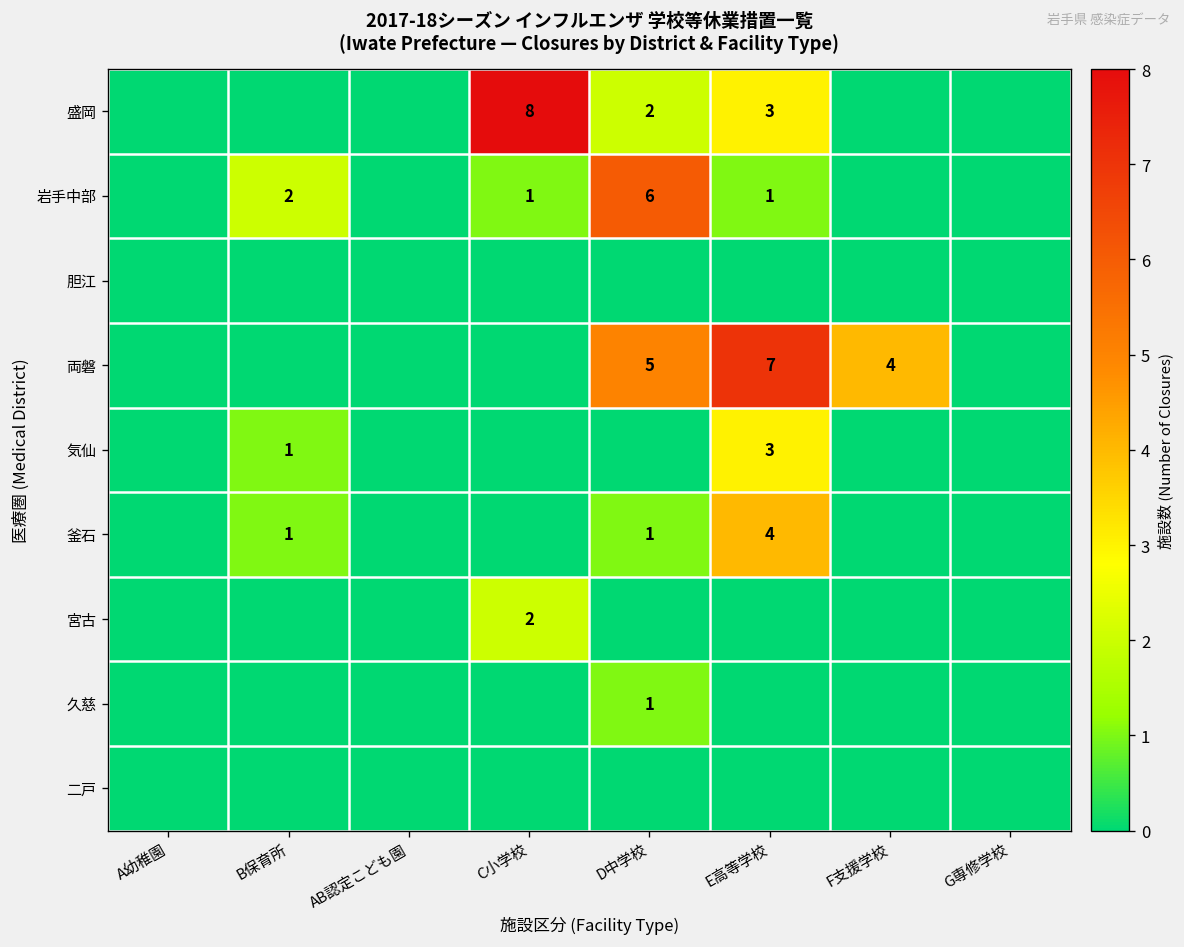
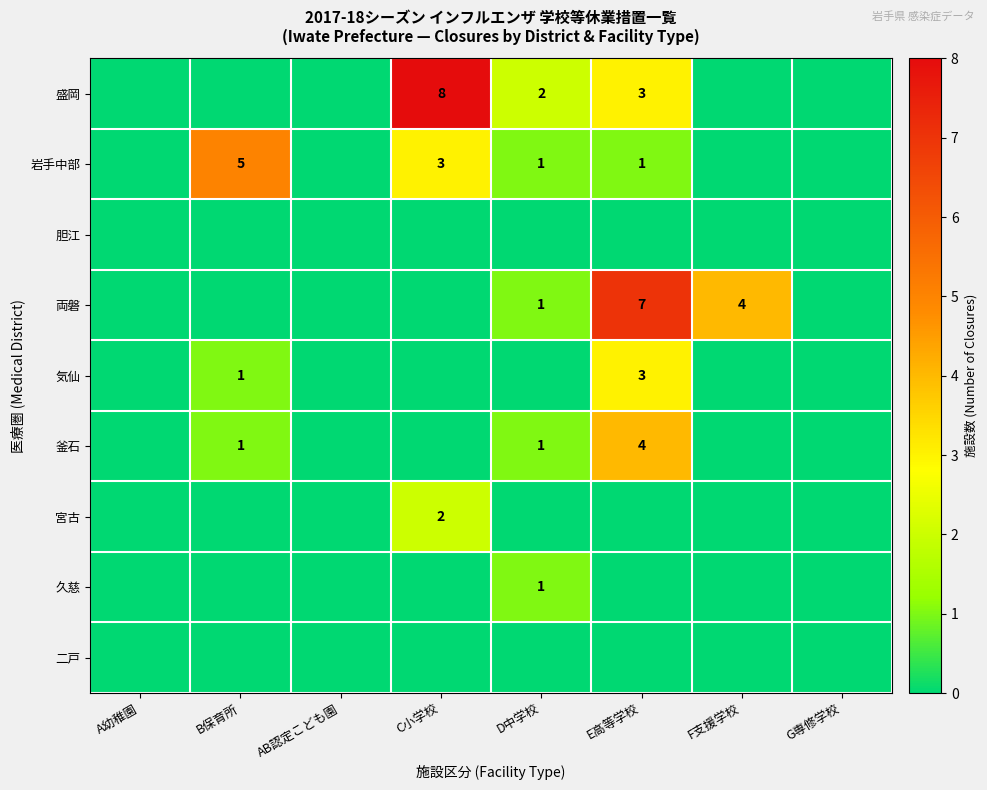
  {
    "盛岡": {
      "C小学校": 8,
      "D中学校": 2,
      "E高等学校": 3
    },
    "岩手中部": {
-     "B保育所": 2,
-     "C小学校": 1,
-     "D中学校": 6,
+     "B保育所": 5,
+     "C小学校": 3,
+     "D中学校": 1,
      "E高等学校": 1
    },
    "両磐": {
-     "D中学校": 5,
+     "D中学校": 1,
      "E高等学校": 7,
      "F支援学校": 4
    },
    "気仙": {
      "B保育所": 1,
      "E高等学校": 3
    },
    "釜石": {
      "B保育所": 1,
      "D中学校": 1,
      "E高等学校": 4
    },
    "宮古": {
      "C小学校": 2
    },
    "久慈": {
      "D中学校": 1
    }
  }
